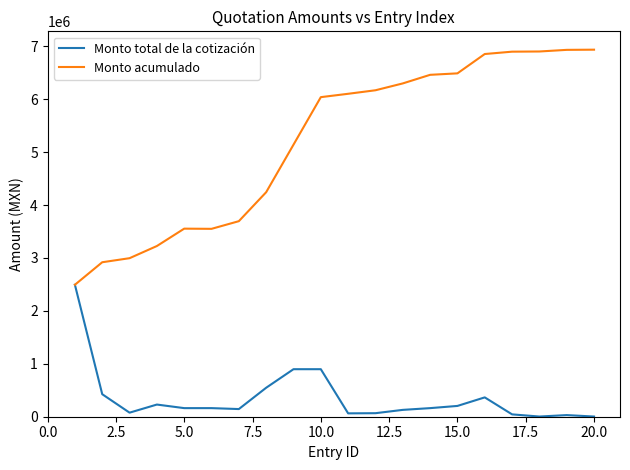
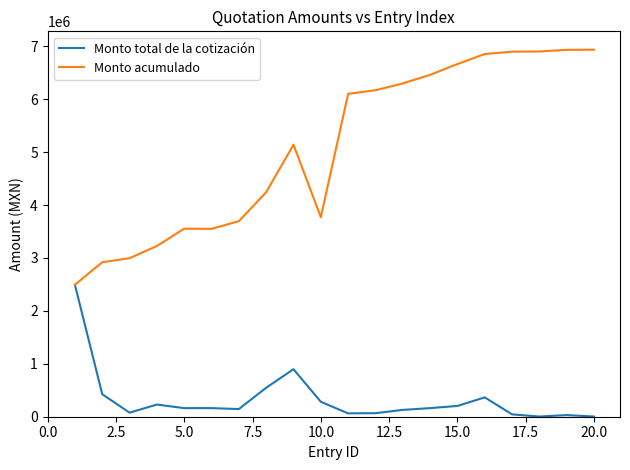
  {
    "Monto total de la cotización": {
      "5.0": 200000,
-     "10.0": 900000,
+     "10.0": 300000,
      "15.0": 200000,
      "20.0": 0
    },
    "Monto acumulado": {
      "5.0": 3600000,
-     "10.0": 6000000,
-     "15.0": 6500000,
+     "10.0": 3800000,
+     "15.0": 6700000,
      "20.0": 6900000
    }
  }
